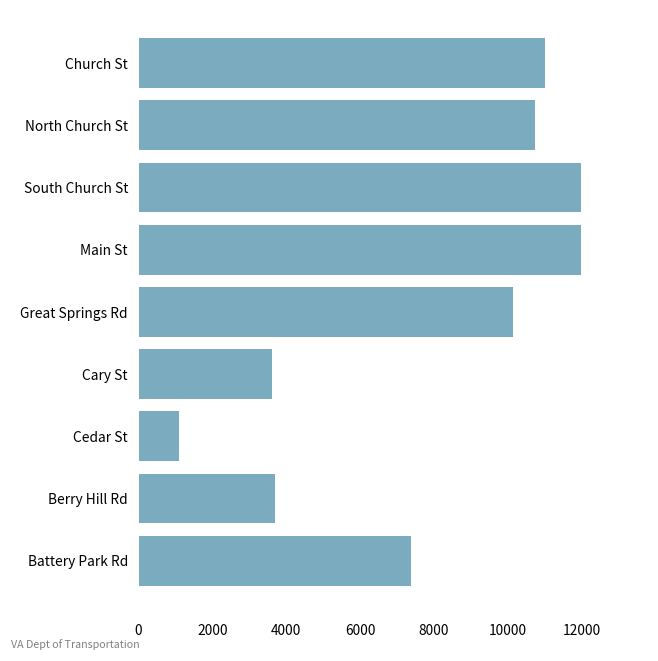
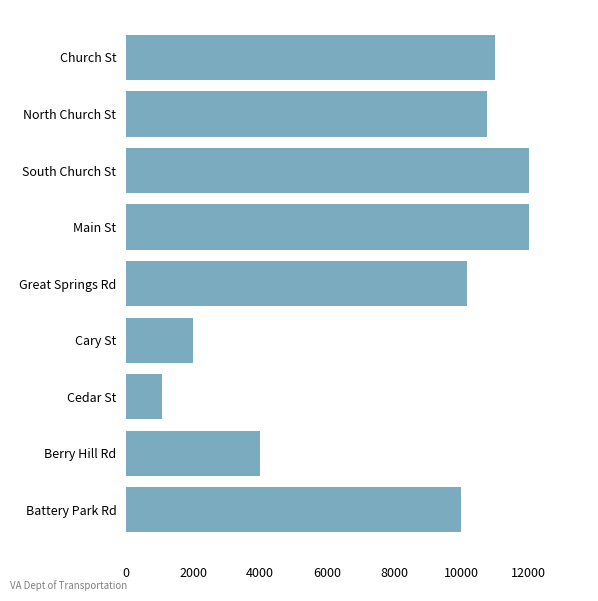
  {
    "Church St": 11000,
    "North Church St": 10700,
    "South Church St": 12000,
    "Main St": 12000,
    "Great Springs Rd": 10200,
-   "Cary St": 3600,
+   "Cary St": 2000,
    "Cedar St": 1100,
-   "Berry Hill Rd": 3700,
-   "Battery Park Rd": 7400
+   "Berry Hill Rd": 4000,
+   "Battery Park Rd": 10000
  }
